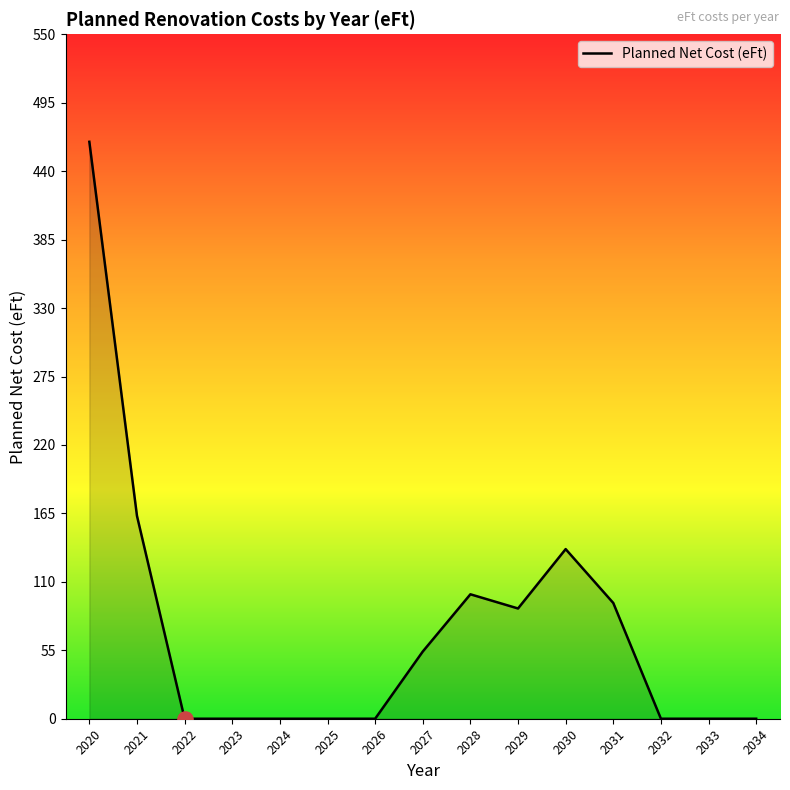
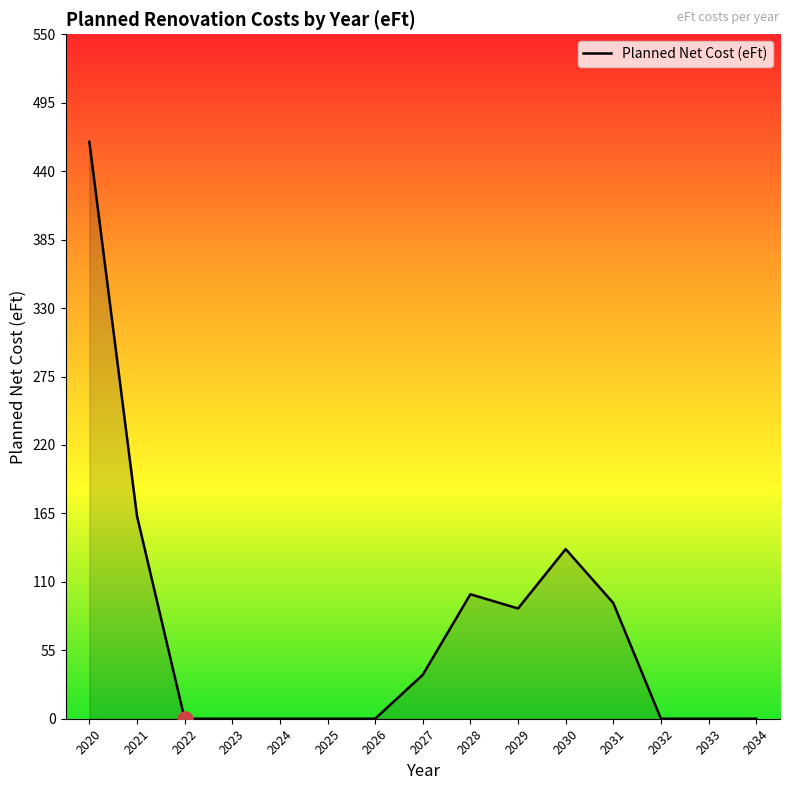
  {
    "Planned Net Cost (eFt)": {
      "2020": 464,
      "2021": 163,
      "2023": 0,
      "2024": 0,
      "2025": 0,
      "2026": 0,
-     "2027": 54,
+     "2027": 35,
      "2028": 100,
      "2029": 89,
      "2030": 136,
      "2031": 93,
      "2032": 0,
      "2033": 0,
      "2034": 0
    }
  }
